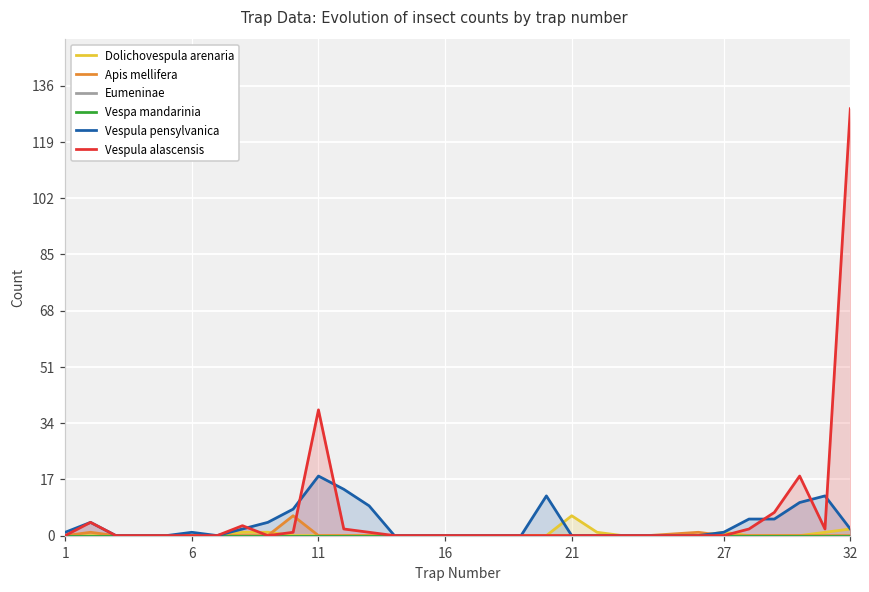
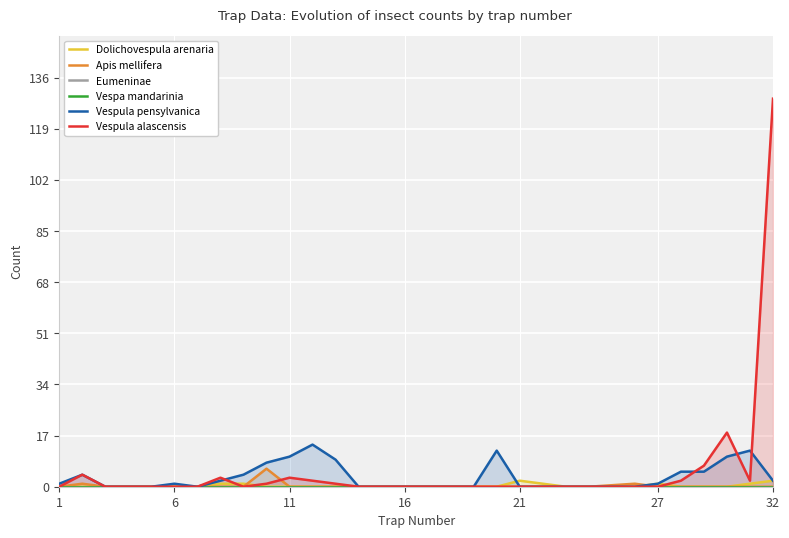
  {
    "Dolichovespula arenaria": {
-     "21": 6
+     "21": 2
    },
    "Vespula pensylvanica": {
      "1": 1,
      "6": 1,
-     "11": 18
+     "11": 10
    },
    "Vespula alascensis": {
-     "11": 38,
+     "11": 3,
      "32": 129
    }
  }
